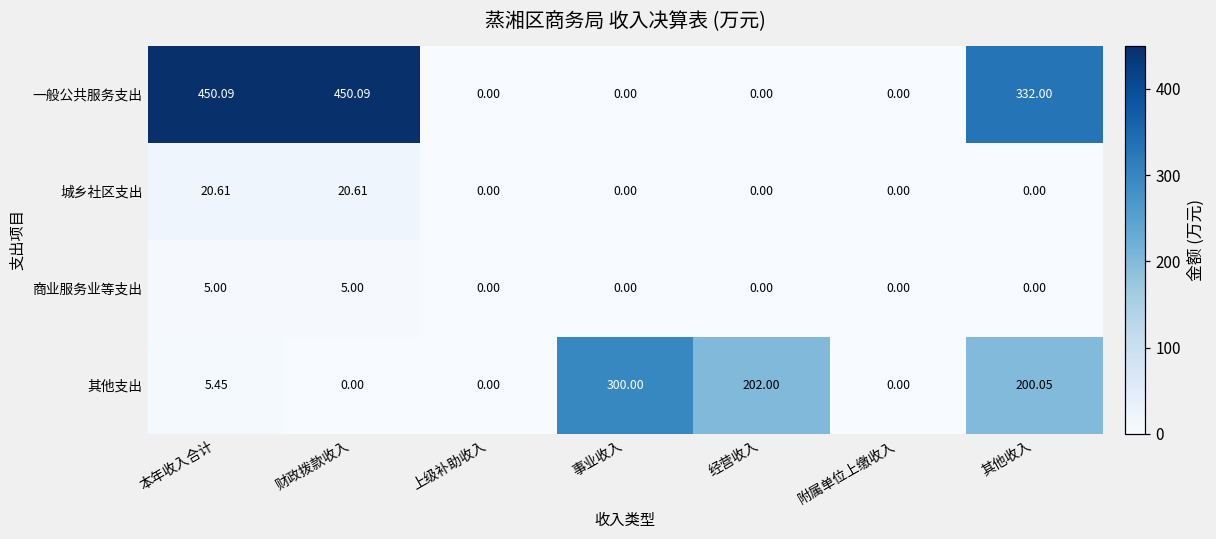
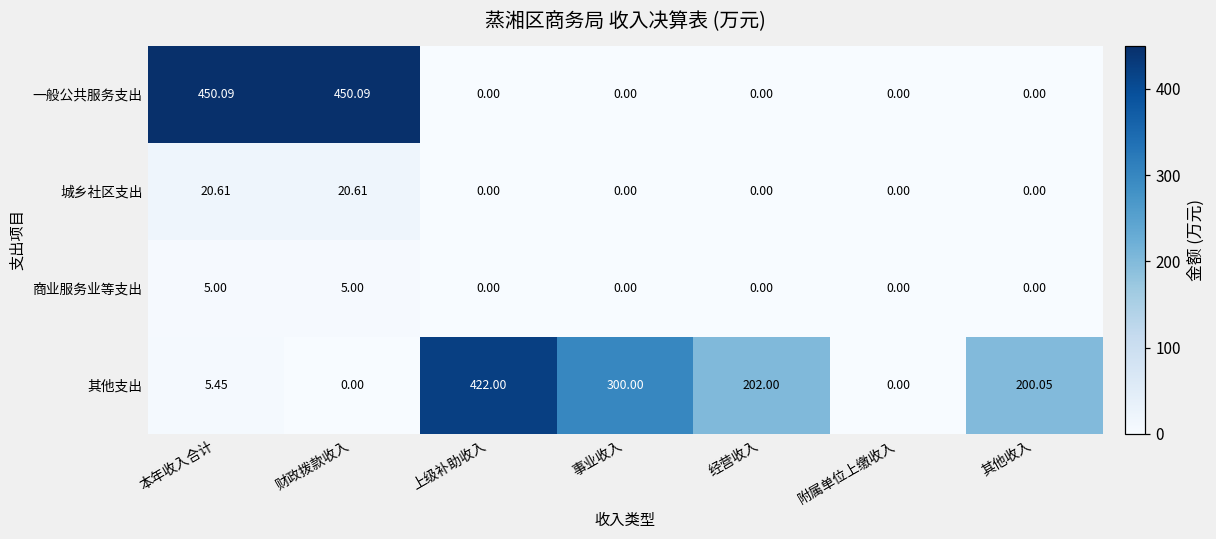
  {
    "一般公共服务支出": {
      "本年收入合计": 450.09,
      "财政拨款收入": 450.09,
      "上级补助收入": 0.00,
      "事业收入": 0.00,
      "经营收入": 0.00,
      "附属单位上缴收入": 0.00,
-     "其他收入": 332.00
+     "其他收入": 0.00
    },
    "城乡社区支出": {
      "本年收入合计": 20.61,
      "财政拨款收入": 20.61,
      "上级补助收入": 0.00,
      "事业收入": 0.00,
      "经营收入": 0.00,
      "附属单位上缴收入": 0.00,
      "其他收入": 0.00
    },
    "商业服务业等支出": {
      "本年收入合计": 5.00,
      "财政拨款收入": 5.00,
      "上级补助收入": 0.00,
      "事业收入": 0.00,
      "经营收入": 0.00,
      "附属单位上缴收入": 0.00,
      "其他收入": 0.00
    },
    "其他支出": {
      "本年收入合计": 5.45,
      "财政拨款收入": 0.00,
-     "上级补助收入": 0.00,
+     "上级补助收入": 422.00,
      "事业收入": 300.00,
      "经营收入": 202.00,
      "附属单位上缴收入": 0.00,
      "其他收入": 200.05
    }
  }
